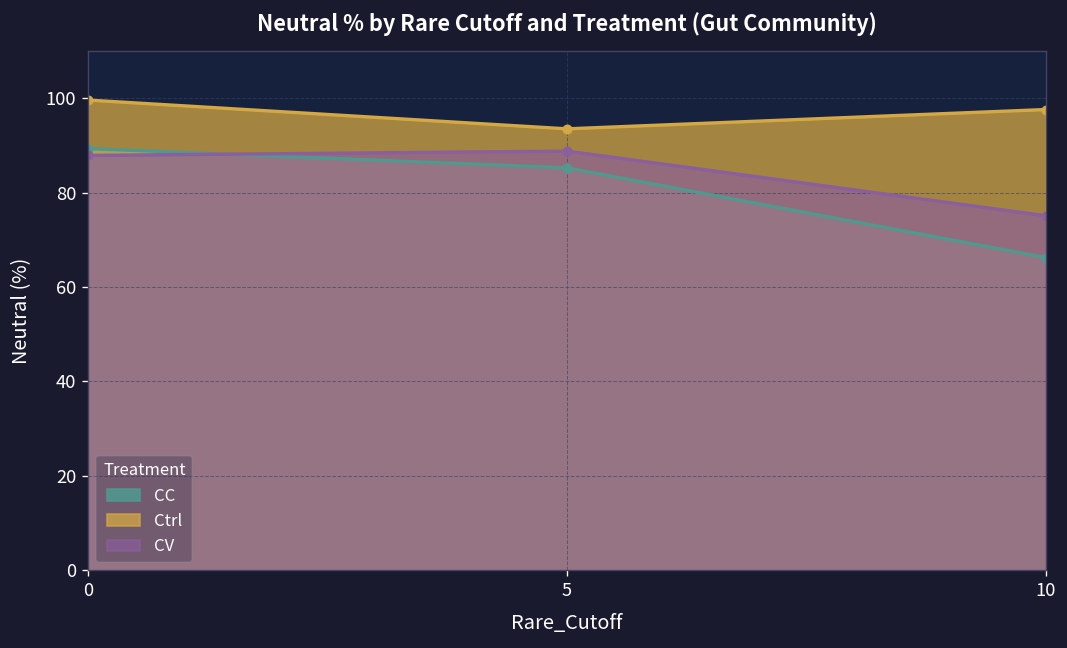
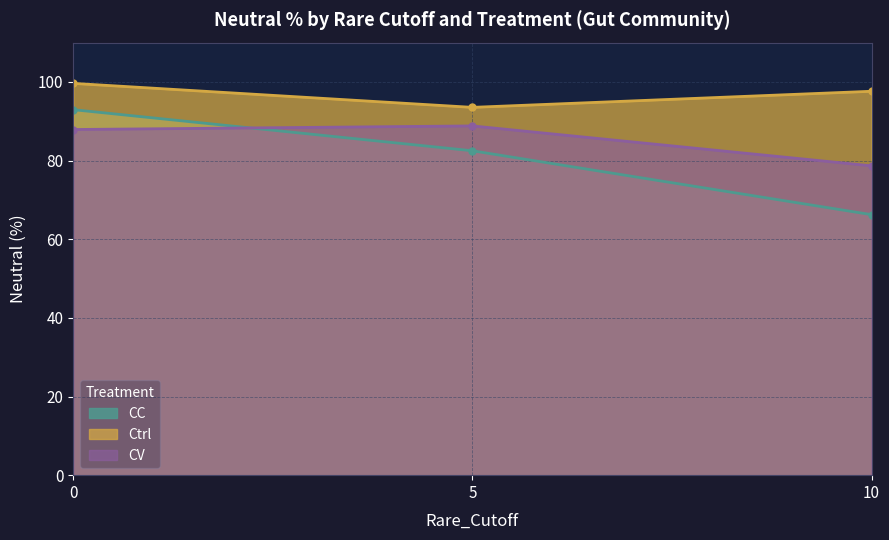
  {
    "CC": {
-     "0": 89,
-     "5": 85,
+     "0": 93,
+     "5": 82,
      "10": 66
    },
    "Ctrl": {
      "0": 100,
      "5": 94,
      "10": 98
    },
    "CV": {
      "0": 88,
      "5": 89,
-     "10": 75
+     "10": 79
    }
  }
